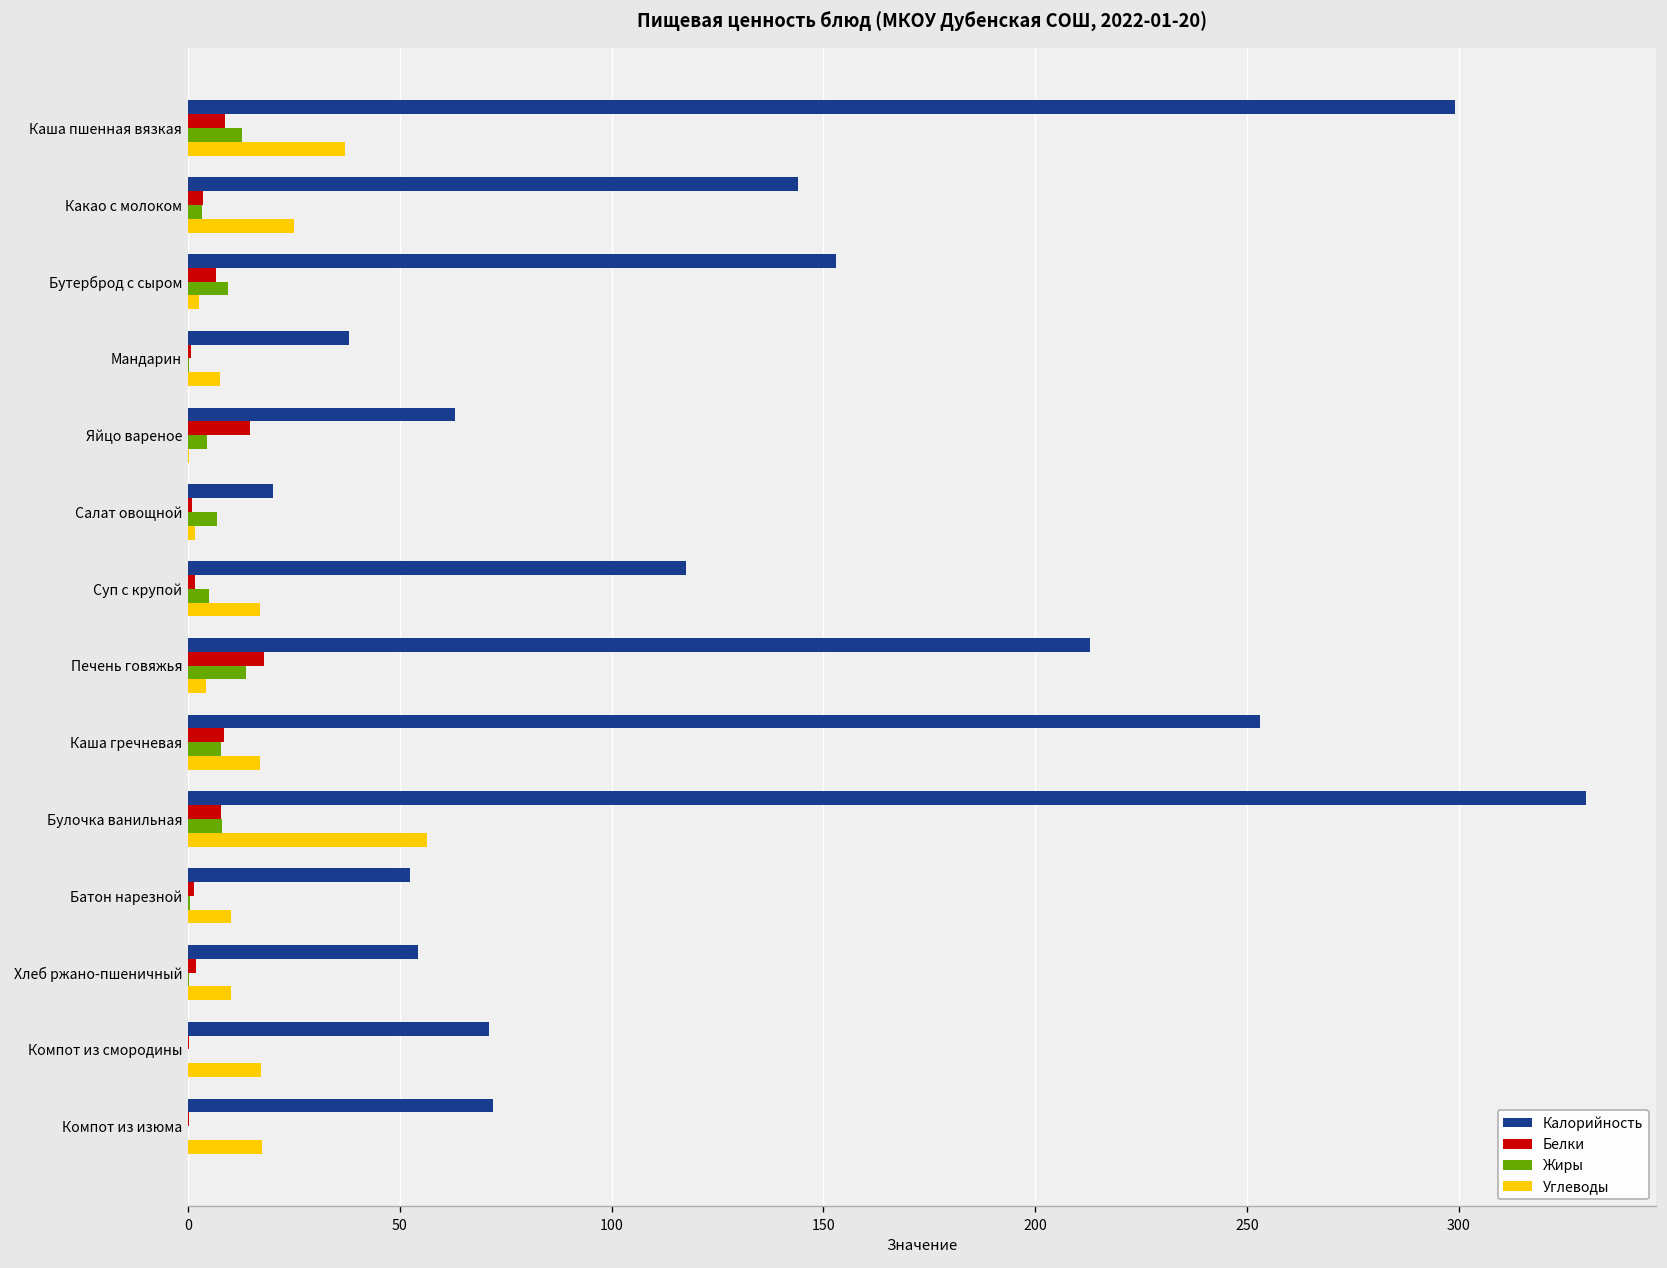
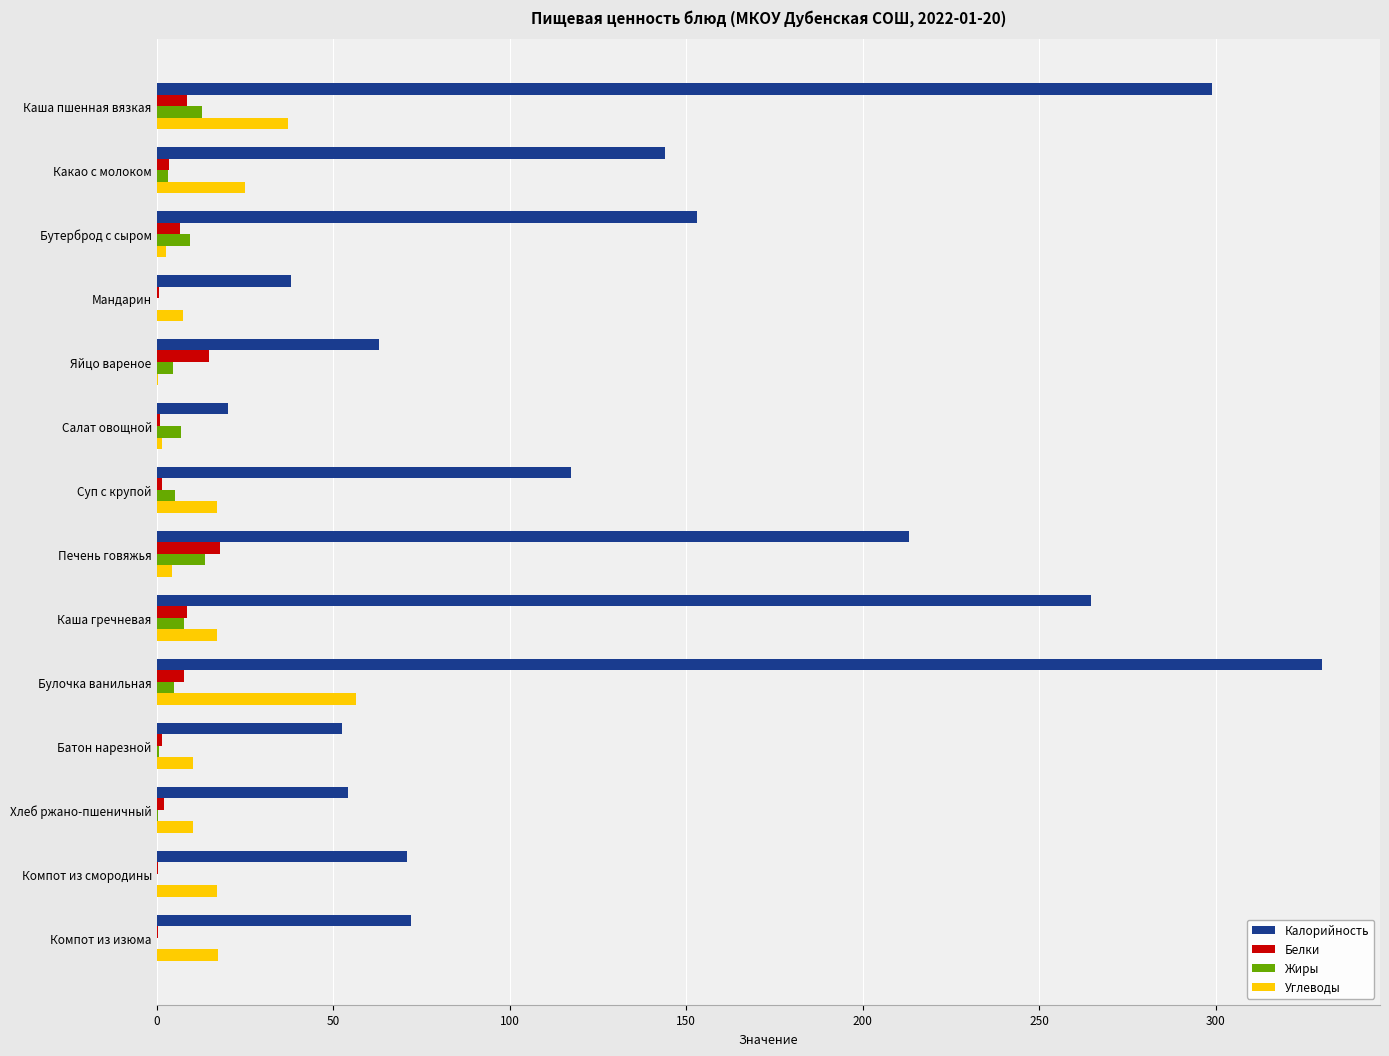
  {
    "Калорийность": {
      "Каша пшенная вязкая": 299,
      "Какао с молоком": 144,
      "Бутерброд с сыром": 153,
      "Мандарин": 38,
      "Яйцо вареное": 63,
      "Салат овощной": 20,
      "Суп с крупой": 118,
      "Печень говяжья": 213,
-     "Каша гречневая": 253,
+     "Каша гречневая": 265,
      "Булочка ванильная": 330,
      "Батон нарезной": 52,
      "Хлеб ржано-пшеничный": 54,
      "Компот из смородины": 71,
      "Компот из изюма": 72
    },
    "Белки": {
      "Каша пшенная вязкая": 9,
      "Какао с молоком": 4,
      "Бутерброд с сыром": 7,
      "Мандарин": 1,
      "Яйцо вареное": 15,
      "Салат овощной": 1,
      "Суп с крупой": 2,
      "Печень говяжья": 18,
      "Каша гречневая": 9,
      "Булочка ванильная": 8,
      "Батон нарезной": 2,
      "Хлеб ржано-пшеничный": 2
    },
    "Жиры": {
      "Каша пшенная вязкая": 13,
      "Какао с молоком": 3,
      "Бутерброд с сыром": 10,
      "Яйцо вареное": 5,
      "Салат овощной": 7,
      "Суп с крупой": 5,
      "Печень говяжья": 14,
      "Каша гречневая": 8,
-     "Булочка ванильная": 8
+     "Булочка ванильная": 5
    },
    "Углеводы": {
      "Каша пшенная вязкая": 37,
      "Какао с молоком": 25,
      "Бутерброд с сыром": 3,
      "Мандарин": 8,
      "Салат овощной": 2,
      "Суп с крупой": 17,
      "Печень говяжья": 4,
      "Каша гречневая": 17,
      "Булочка ванильная": 57,
      "Батон нарезной": 10,
      "Хлеб ржано-пшеничный": 10,
      "Компот из смородины": 17,
      "Компот из изюма": 18
    }
  }
